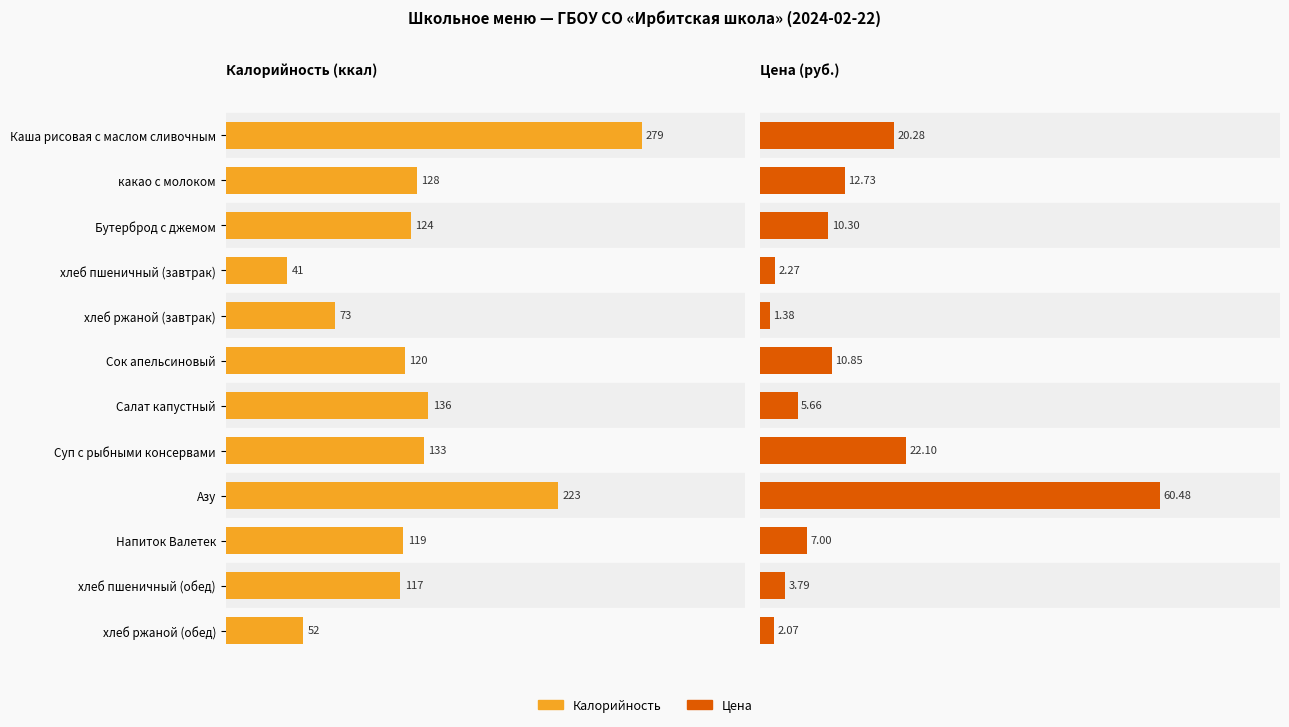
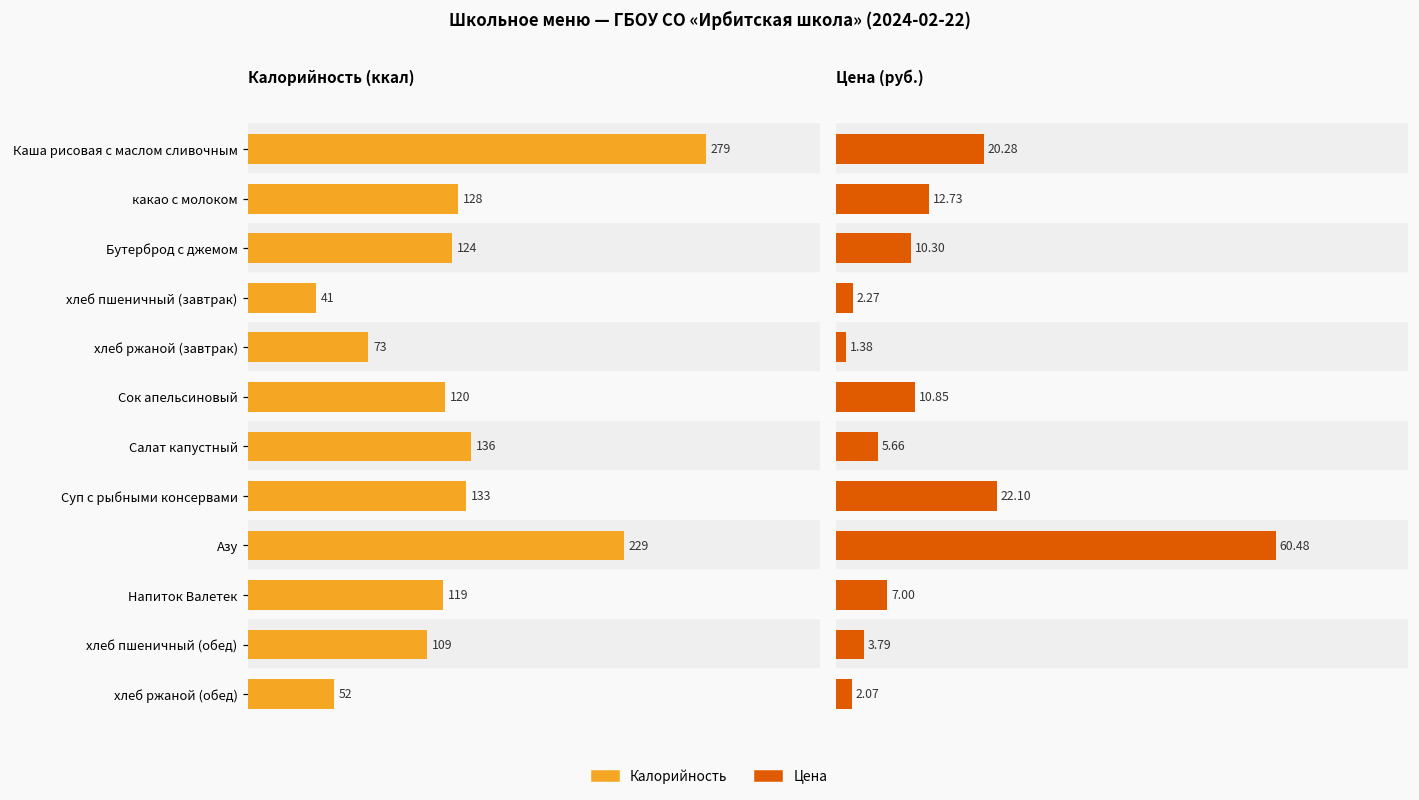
  {
    "Калорийность (ккал)": {
      "Каша рисовая с маслом сливочным": 279,
      "какао с молоком": 128,
      "Бутерброд с джемом": 124,
      "хлеб пшеничный (завтрак)": 41,
      "хлеб ржаной (завтрак)": 73,
      "Сок апельсиновый": 120,
      "Салат капустный": 136,
      "Суп с рыбными консервами": 133,
-     "Азу": 223,
+     "Азу": 229,
      "Напиток Валетек": 119,
-     "хлеб пшеничный (обед)": 117,
+     "хлеб пшеничный (обед)": 109,
      "хлеб ржаной (обед)": 52
    }
  }
